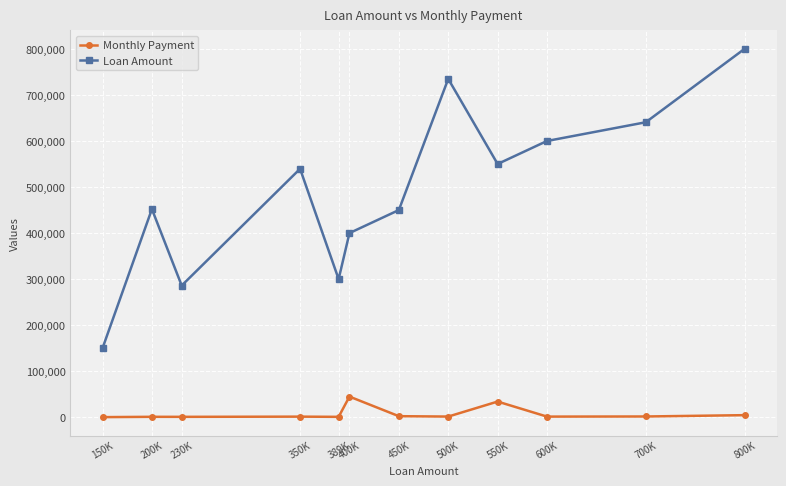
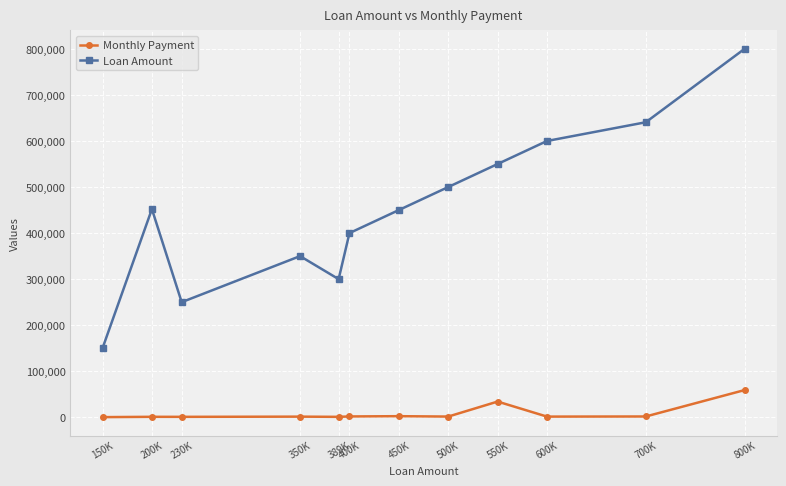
  {
    "Monthly Payment": {
      "150K": "0",
      "200K": "0",
      "230K": "0",
      "350K": "0",
      "389K": "0",
-     "400K": "40,000",
+     "400K": "0",
      "450K": "0",
      "500K": "0",
      "550K": "30,000",
      "600K": "0",
      "700K": "0",
-     "800K": "0"
+     "800K": "60,000"
    },
    "Loan Amount": {
      "150K": "150,000",
      "200K": "450,000",
-     "230K": "290,000",
-     "350K": "540,000",
+     "230K": "250,000",
+     "350K": "350,000",
      "389K": "300,000",
      "400K": "400,000",
      "450K": "450,000",
-     "500K": "730,000",
+     "500K": "500,000",
      "550K": "550,000",
      "600K": "600,000",
      "700K": "640,000",
      "800K": "800,000"
    }
  }
